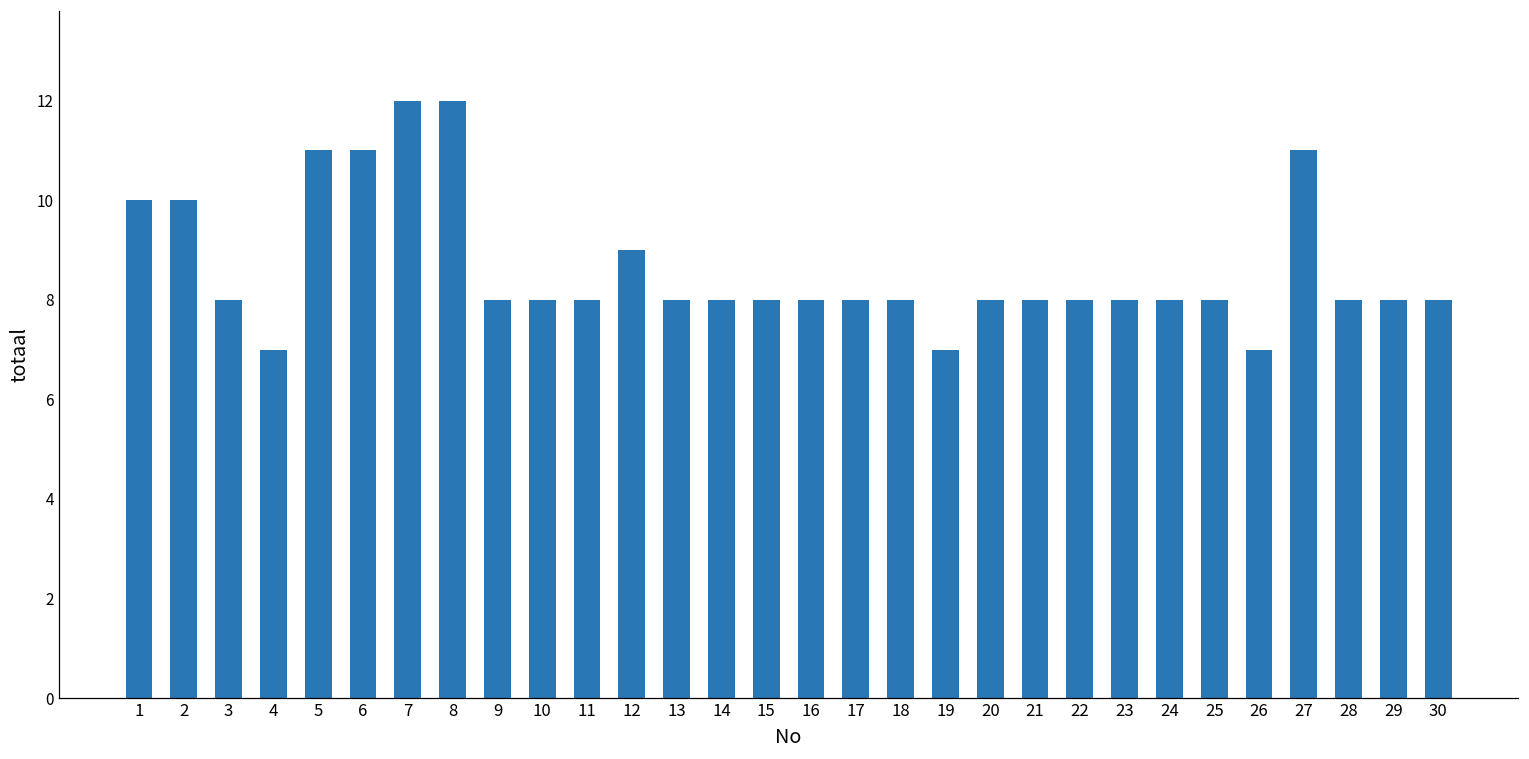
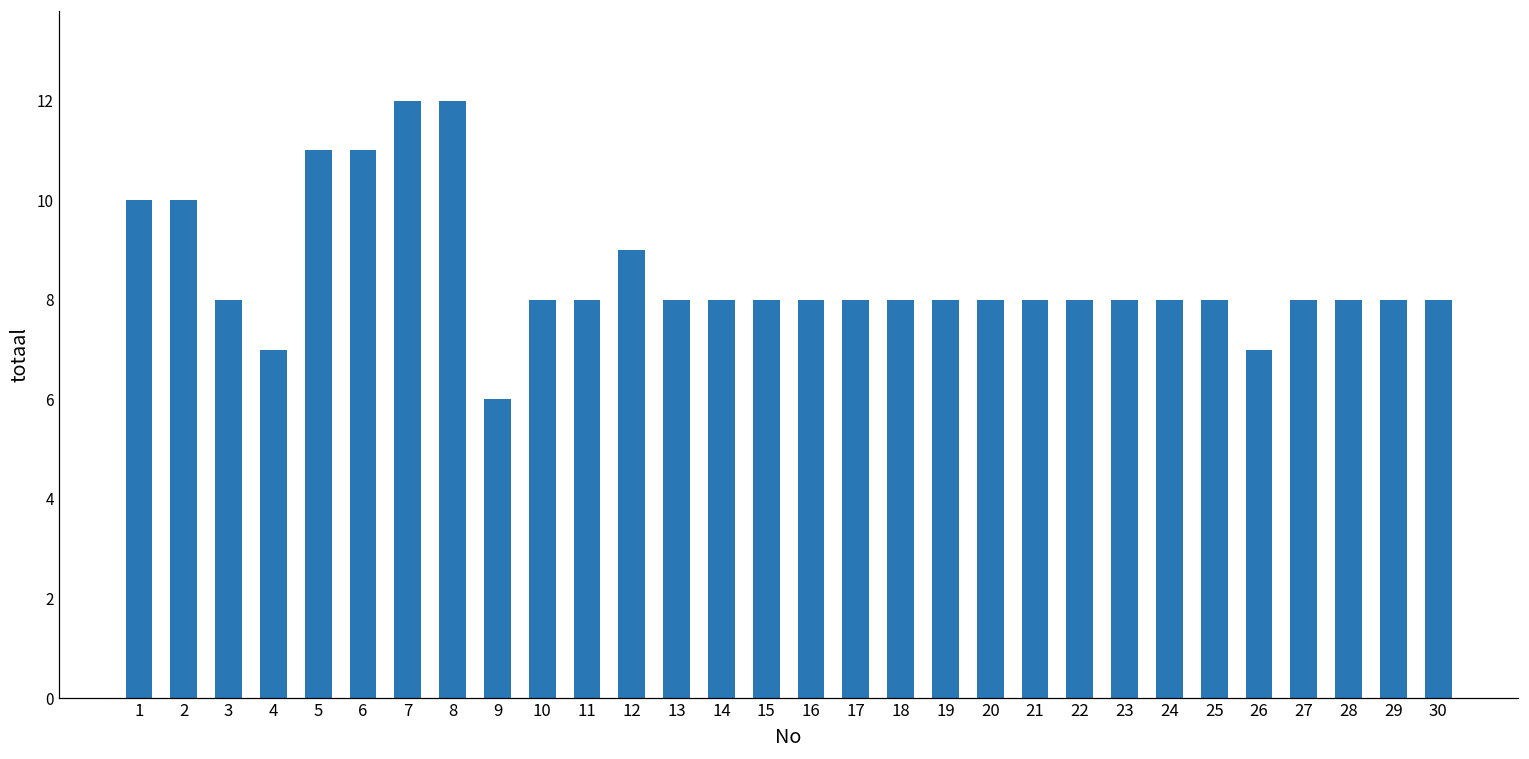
  {
    "1": 10,
    "2": 10,
    "3": 8,
    "4": 7,
    "5": 11,
    "6": 11,
    "7": 12,
    "8": 12,
-   "9": 8,
+   "9": 6,
    "10": 8,
    "11": 8,
    "12": 9,
    "13": 8,
    "14": 8,
    "15": 8,
    "16": 8,
    "17": 8,
    "18": 8,
-   "19": 7,
+   "19": 8,
    "20": 8,
    "21": 8,
    "22": 8,
    "23": 8,
    "24": 8,
    "25": 8,
    "26": 7,
-   "27": 11,
+   "27": 8,
    "28": 8,
    "29": 8,
    "30": 8
  }
